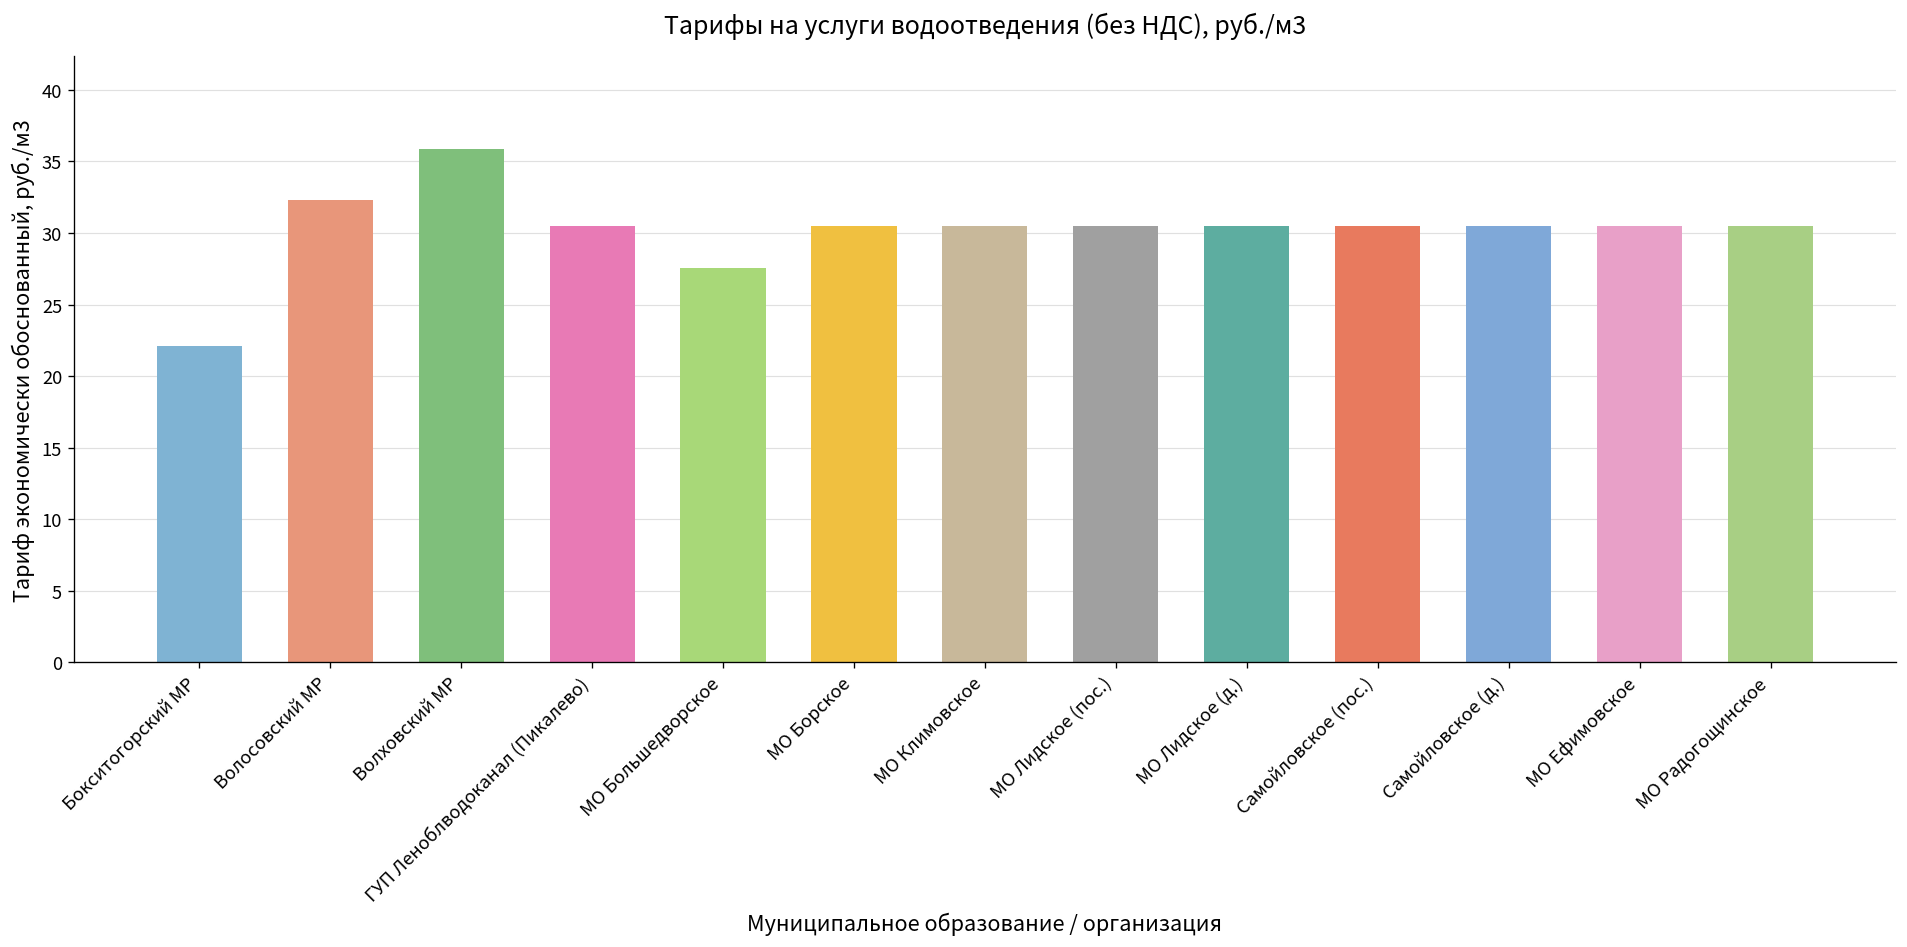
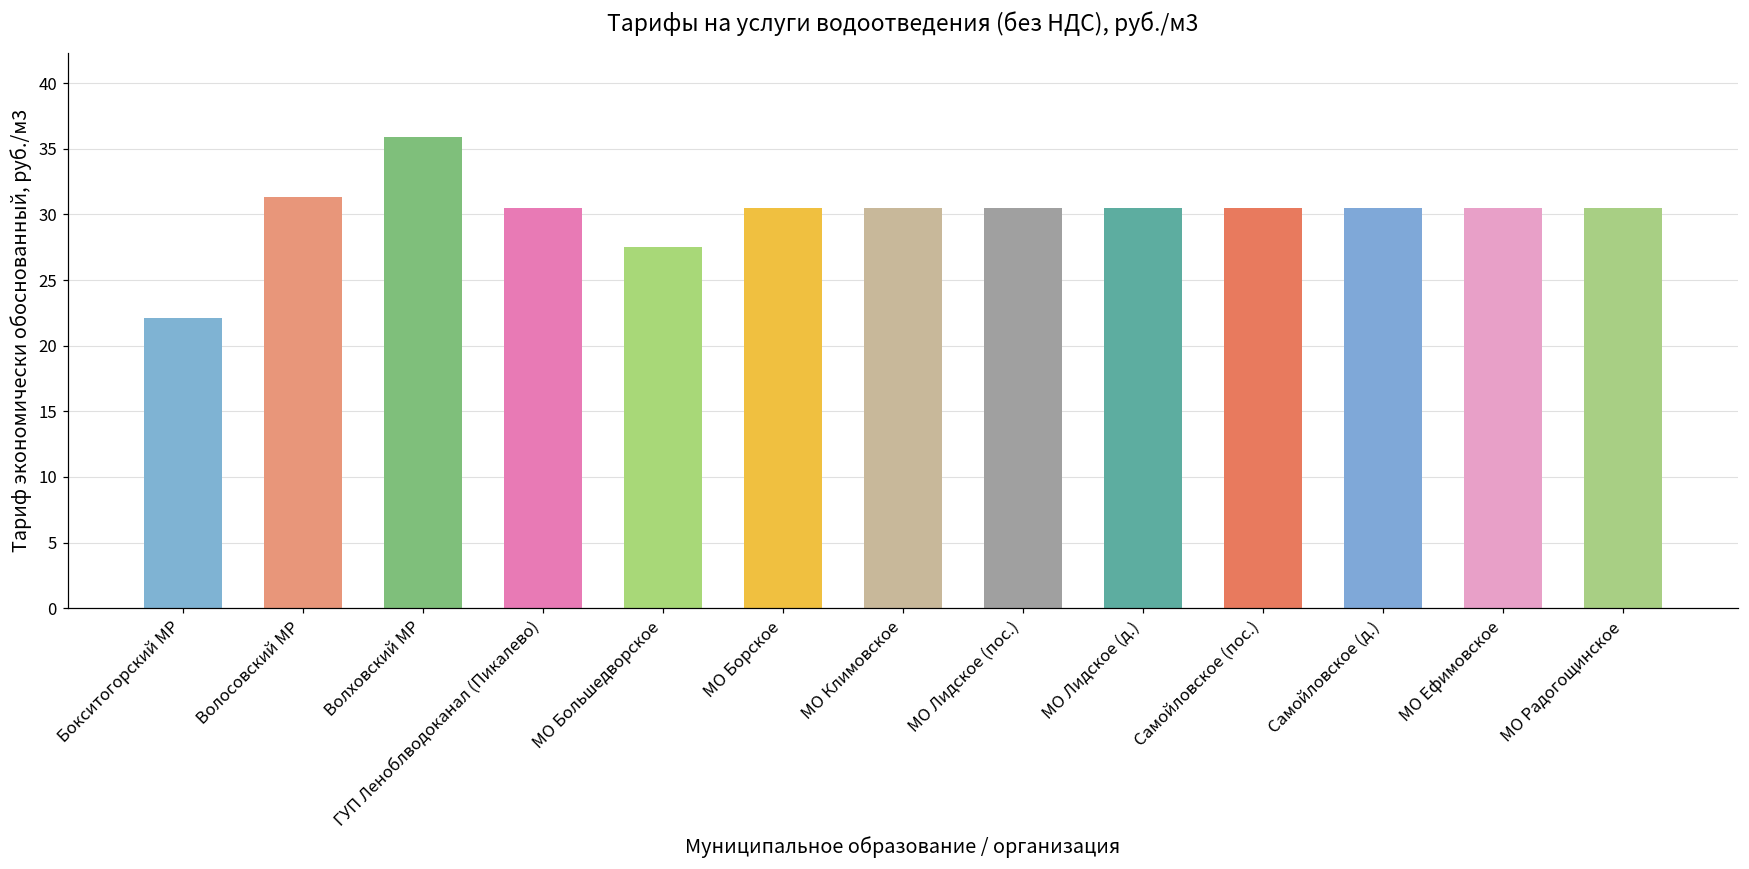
  {
    "Бокситогорский МР": 22.1,
-   "Волосовский МР": 32.3,
+   "Волосовский МР": 31.3,
    "Волховский МР": 35.9,
    "ГУП Леноблводоканал (Пикалево)": 30.5,
    "МО Большедворское": 27.5,
    "МО Борское": 30.5,
    "МО Климовское": 30.5,
    "МО Лидское (пос.)": 30.5,
    "МО Лидское (д.)": 30.5,
    "Самойловское (пос.)": 30.5,
    "Самойловское (д.)": 30.5,
    "МО Ефимовское": 30.5,
    "МО Радогощинское": 30.5
  }
